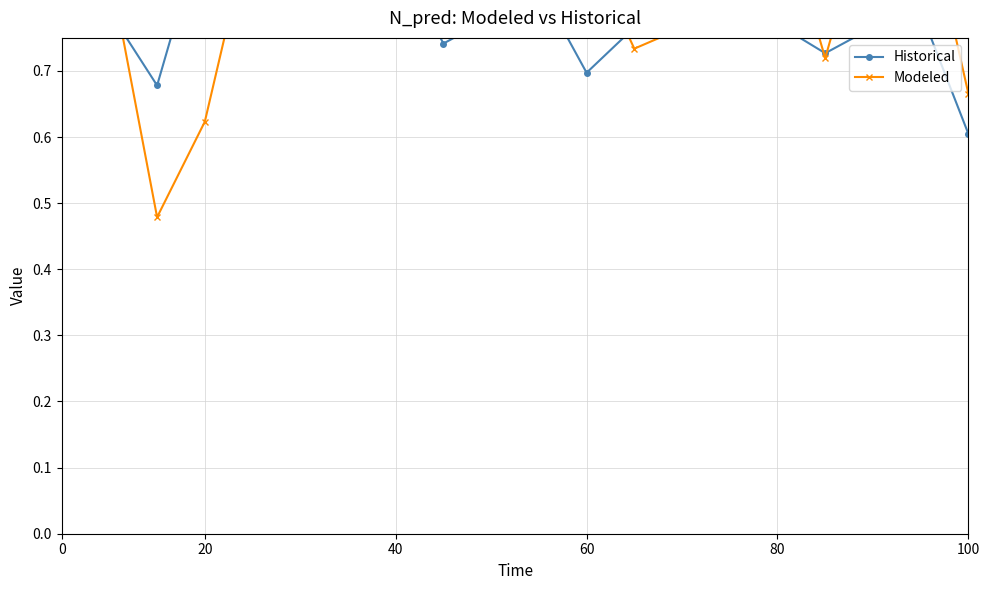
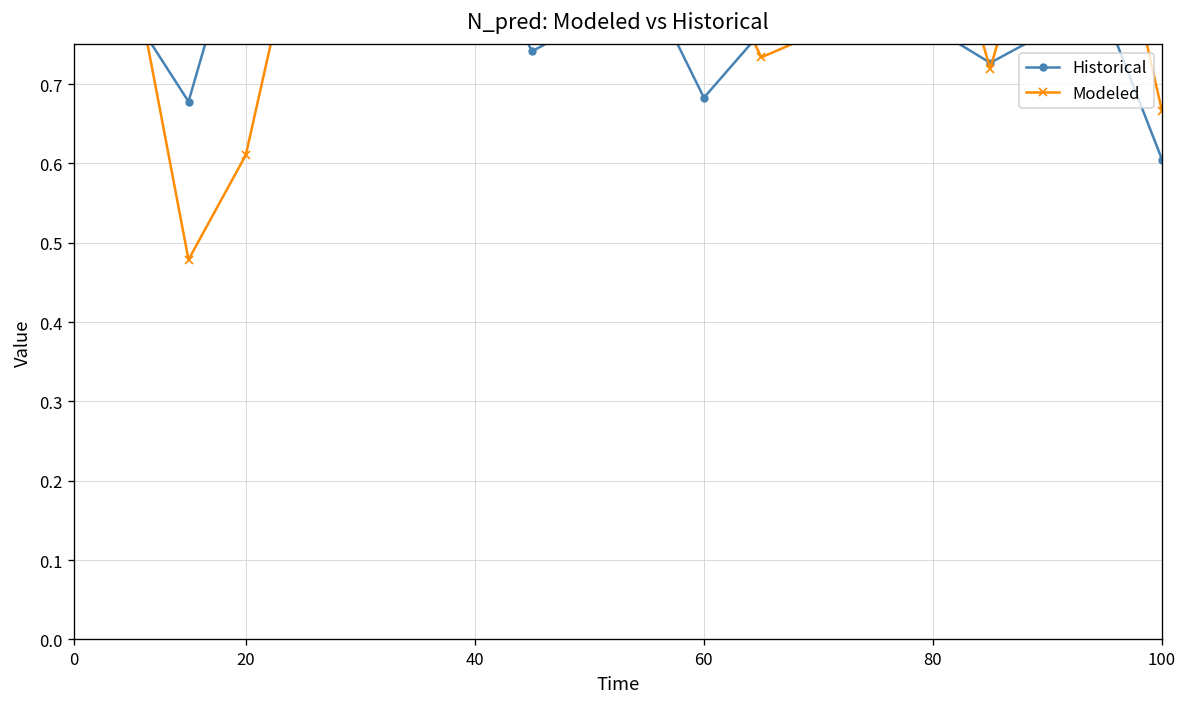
  {
    "Historical": {
-     "60": 0.70,
+     "60": 0.68,
      "100": 0.60
    },
    "Modeled": {
-     "20": 0.62,
+     "20": 0.61,
      "100": 0.67
    }
  }
